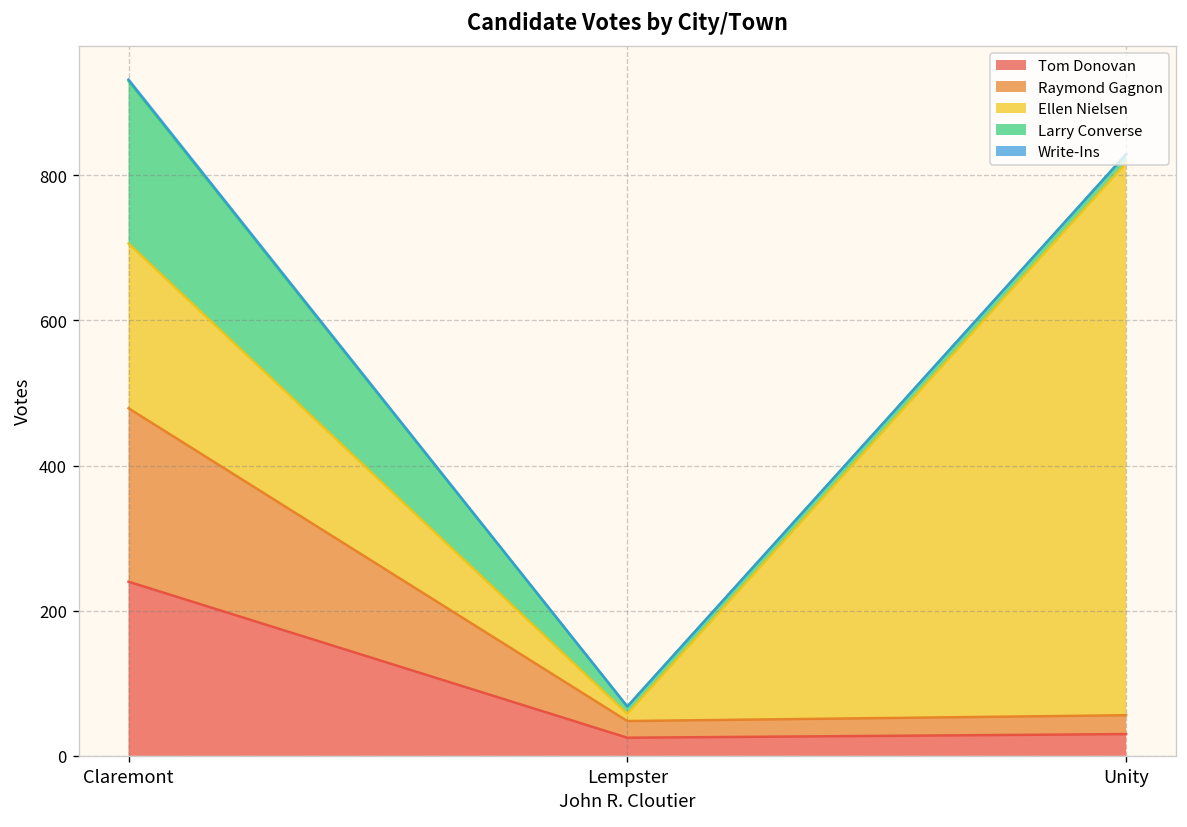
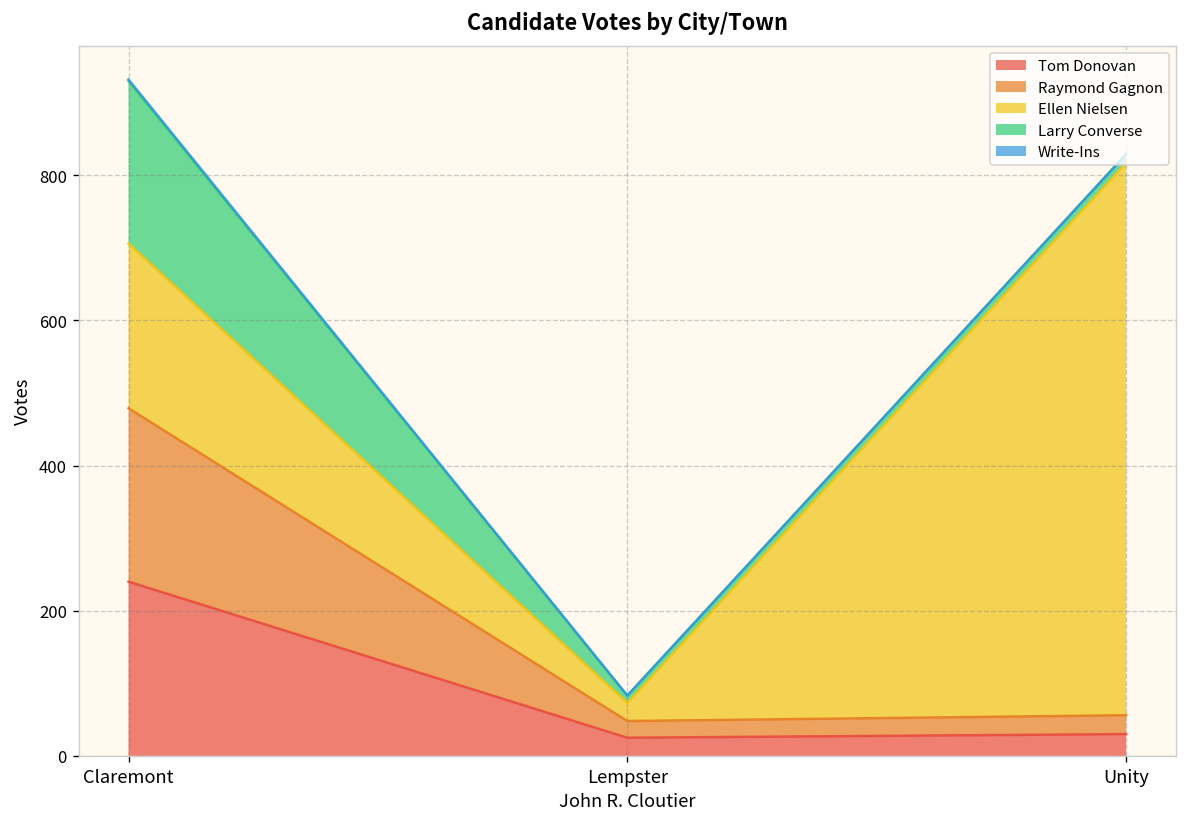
  {
    "Ellen Nielsen": {
      "Claremont": 230,
-     "Lempster": 10
+     "Lempster": 30
    }
  }
